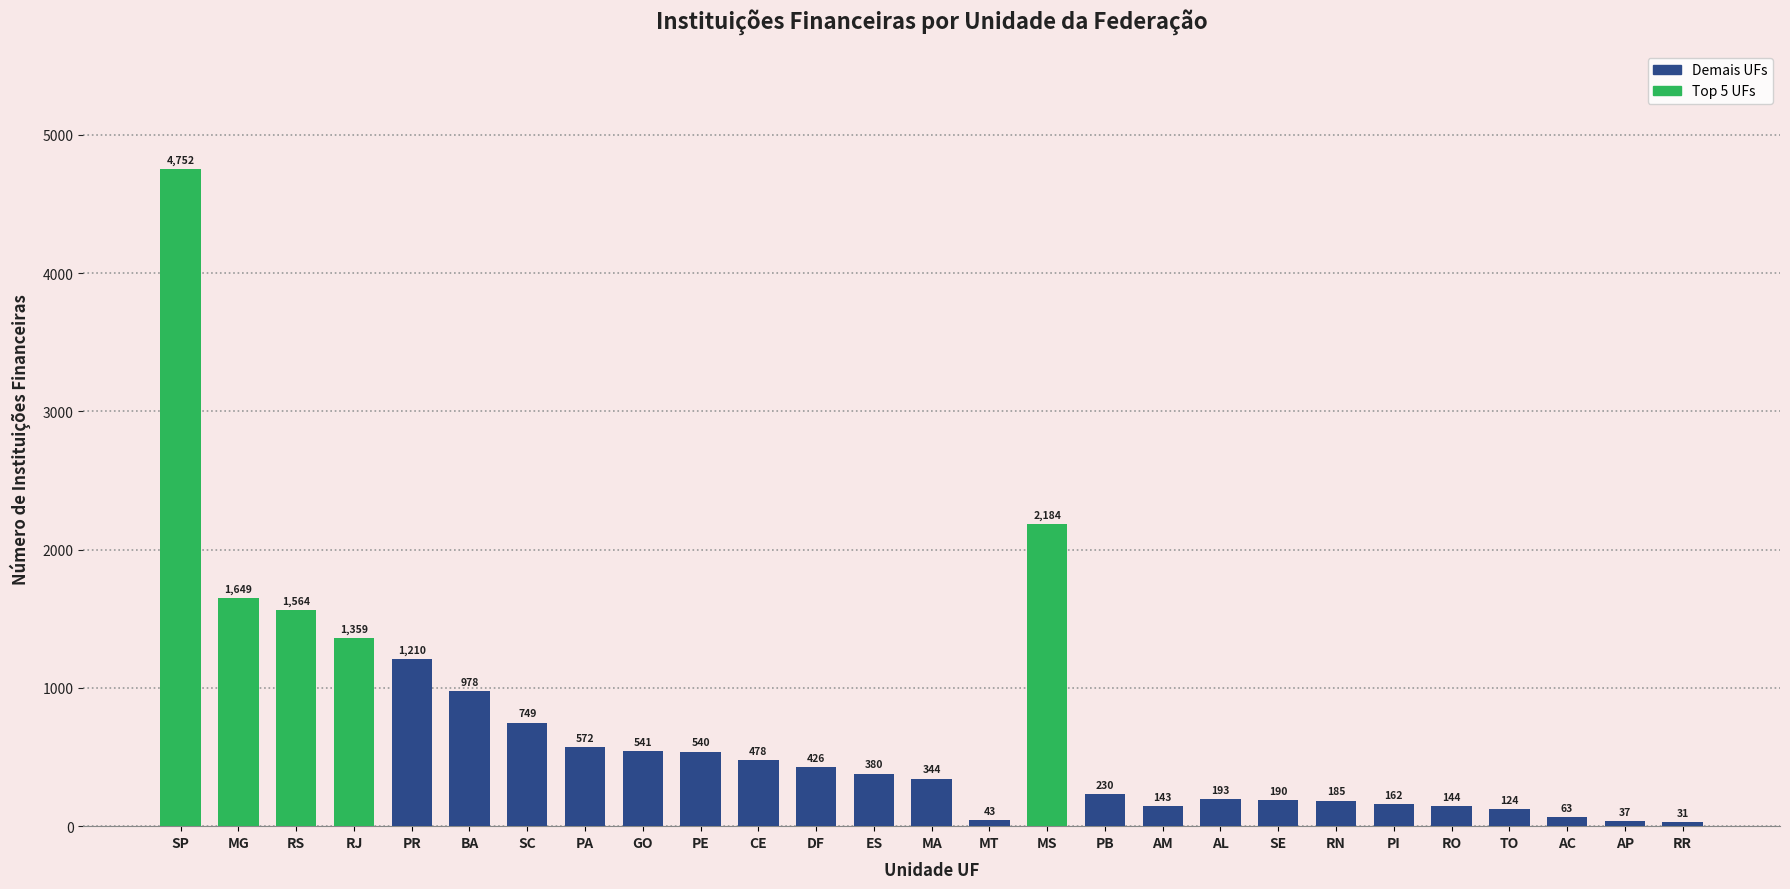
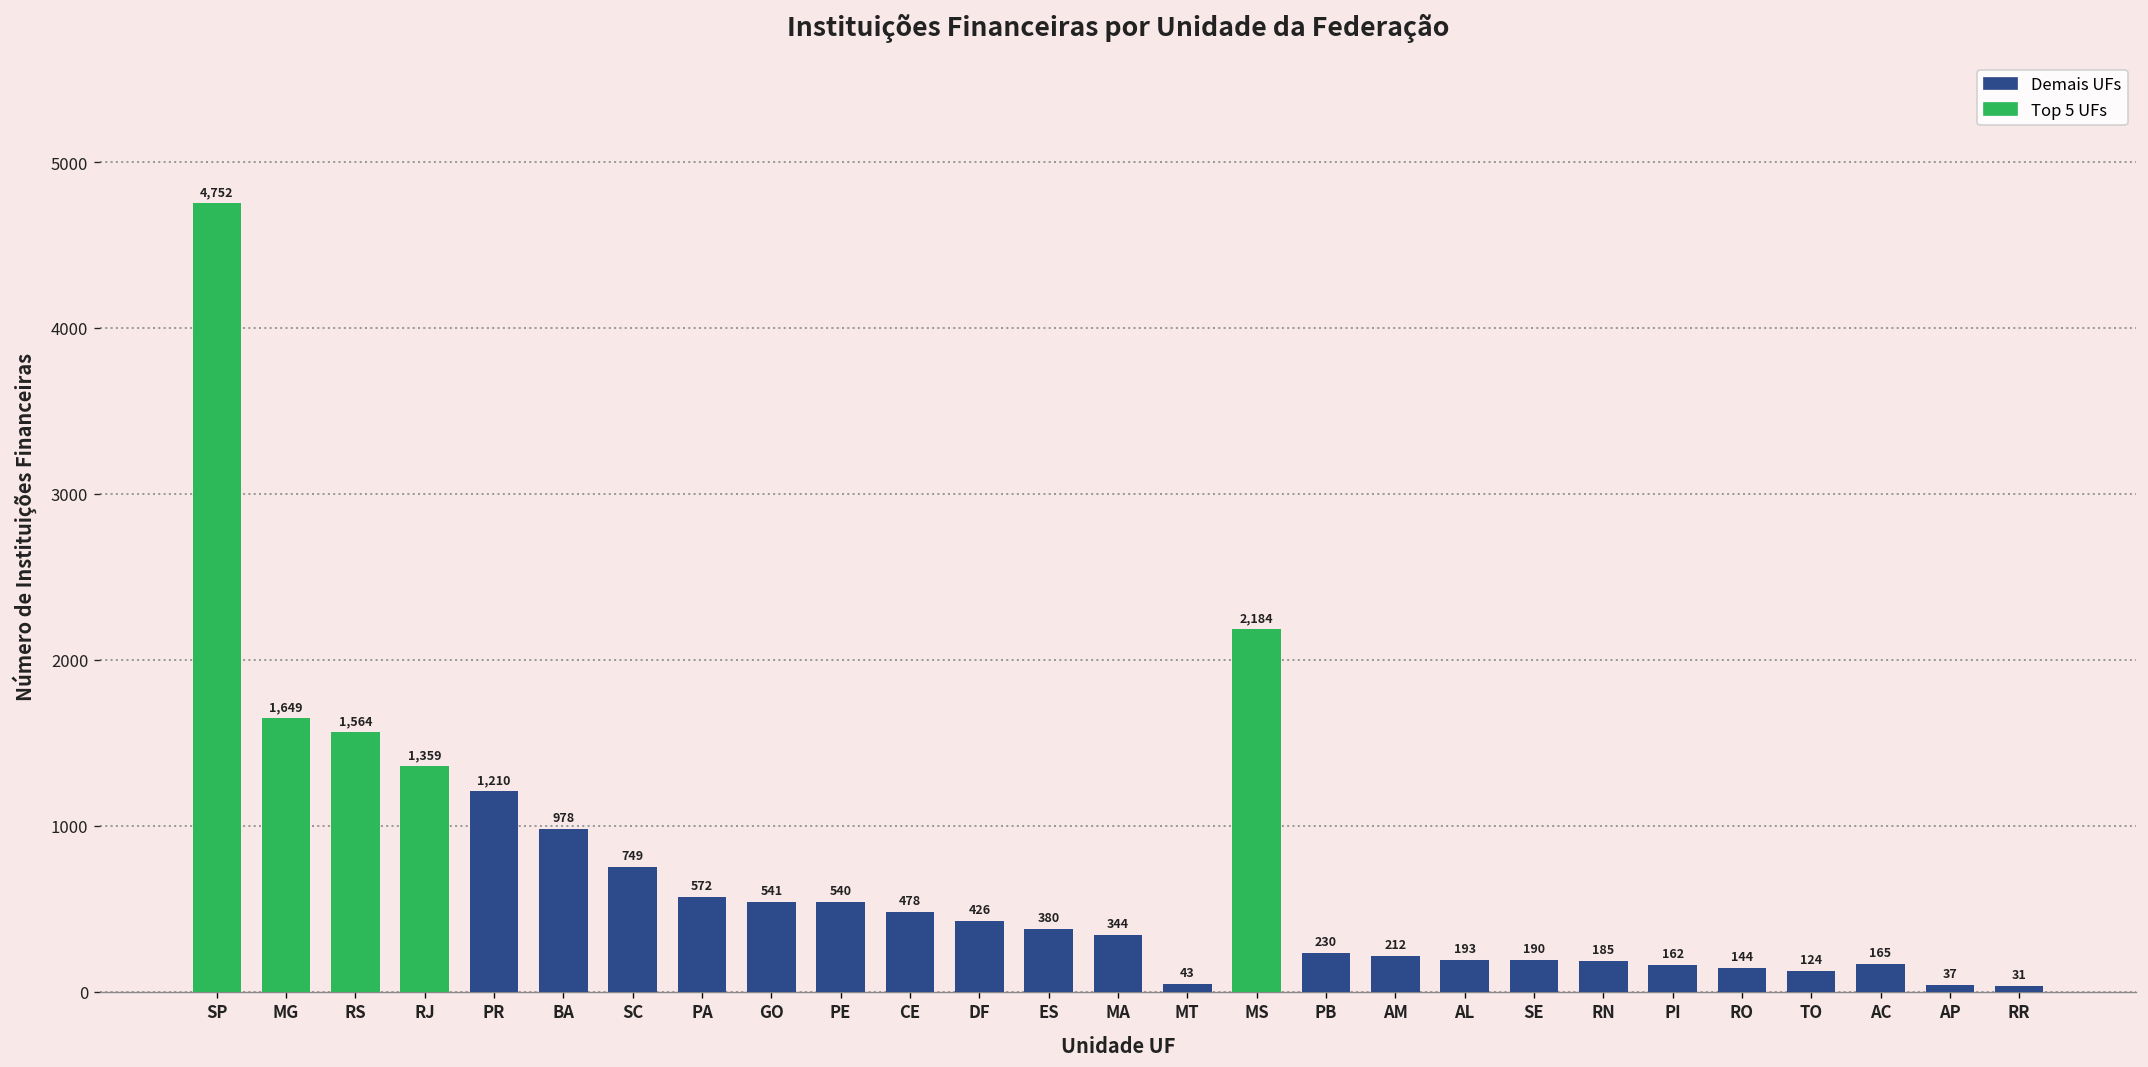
  {
    "SP": "4,752",
    "MG": "1,649",
    "RS": "1,564",
    "RJ": "1,359",
    "PR": "1,210",
    "BA": "978",
    "SC": "749",
    "PA": "572",
    "GO": "541",
    "PE": "540",
    "CE": "478",
    "DF": "426",
    "ES": "380",
    "MA": "344",
    "MT": "43",
    "MS": "2,184",
    "PB": "230",
-   "AM": "143",
+   "AM": "212",
    "AL": "193",
    "SE": "190",
    "RN": "185",
    "PI": "162",
    "RO": "144",
    "TO": "124",
-   "AC": "63",
+   "AC": "165",
    "AP": "37",
    "RR": "31"
  }
